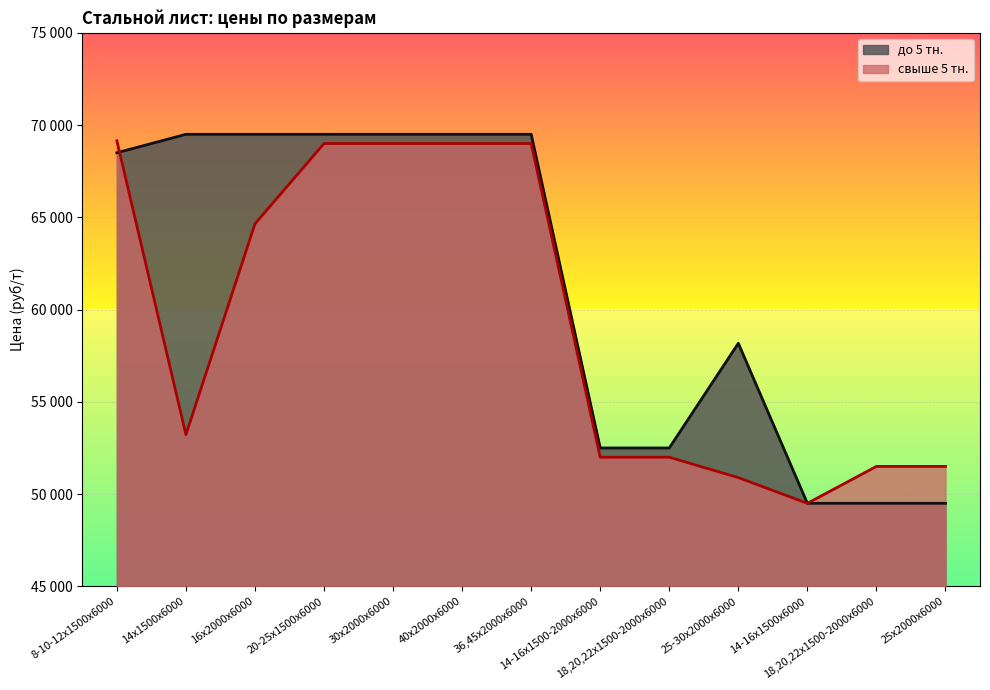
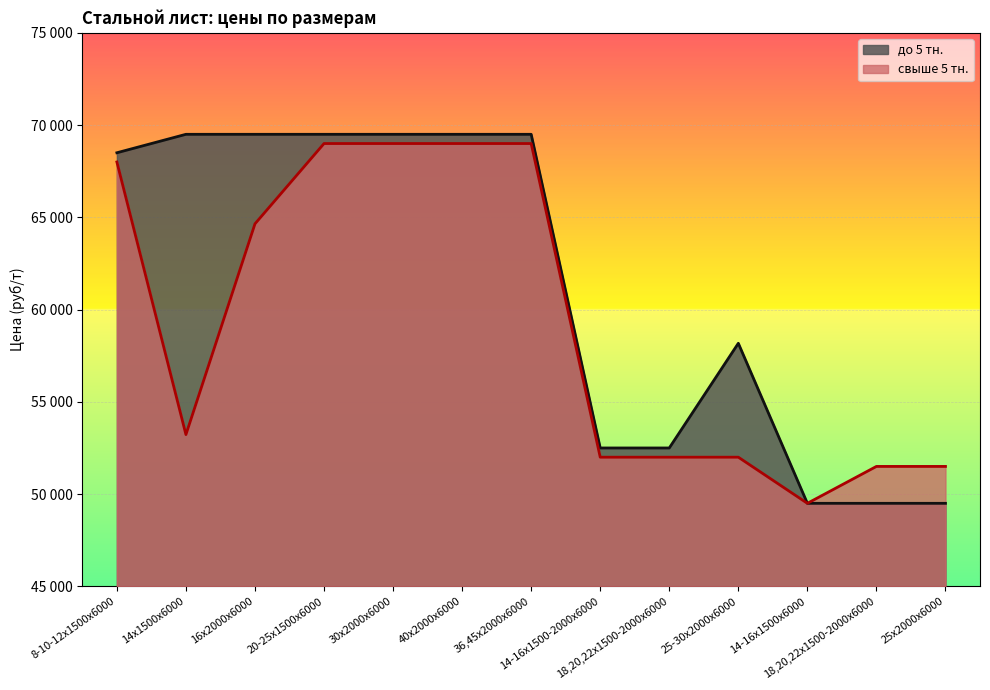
  {
    "до 5 тн.": {
      "8-10-12х1500х6000": 68500,
      "14х1500х6000": 69500,
      "16х2000х6000": 69500,
      "20-25х1500х6000": 69500,
      "30х2000х6000": 69500,
      "40х2000х6000": 69500,
      "36,45х2000х6000": 69500,
      "14-16х1500-2000х6000": 52500,
      "25-30х2000х6000": 58200,
      "25х2000х6000": 49500
    },
    "свыше 5 тн.": {
-     "8-10-12х1500х6000": 69100,
+     "8-10-12х1500х6000": 68000,
      "14х1500х6000": 53200,
      "16х2000х6000": 64600,
      "20-25х1500х6000": 69000,
      "30х2000х6000": 69000,
      "40х2000х6000": 69000,
      "36,45х2000х6000": 69000,
      "14-16х1500-2000х6000": 52000,
-     "25-30х2000х6000": 50900,
+     "25-30х2000х6000": 52000,
      "25х2000х6000": 51500
    }
  }
